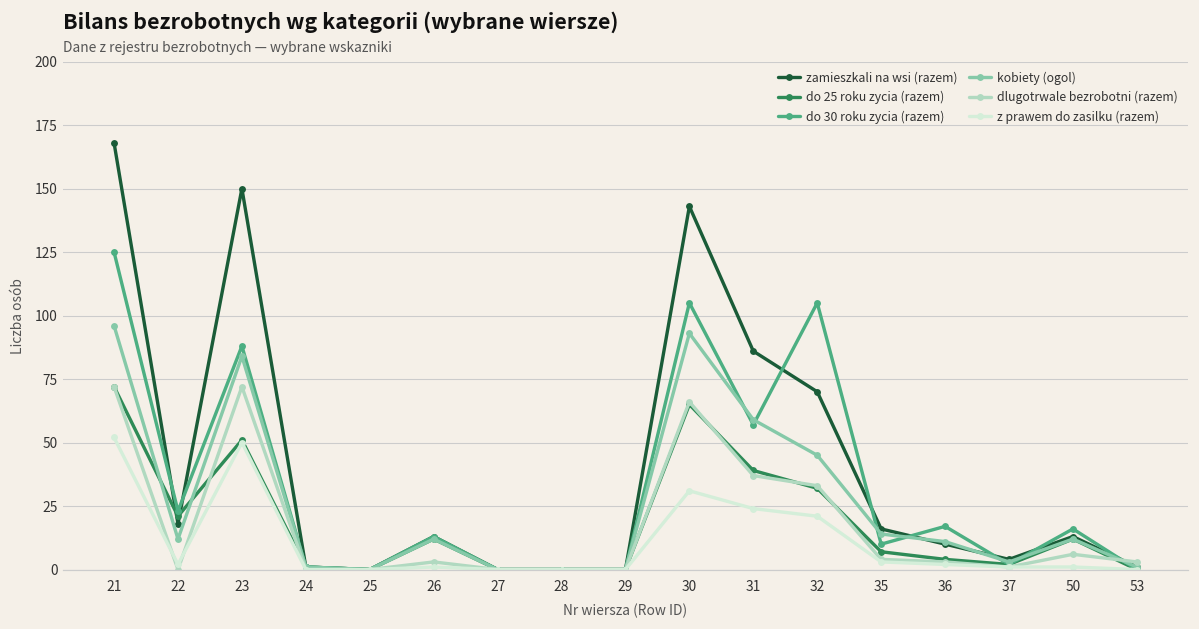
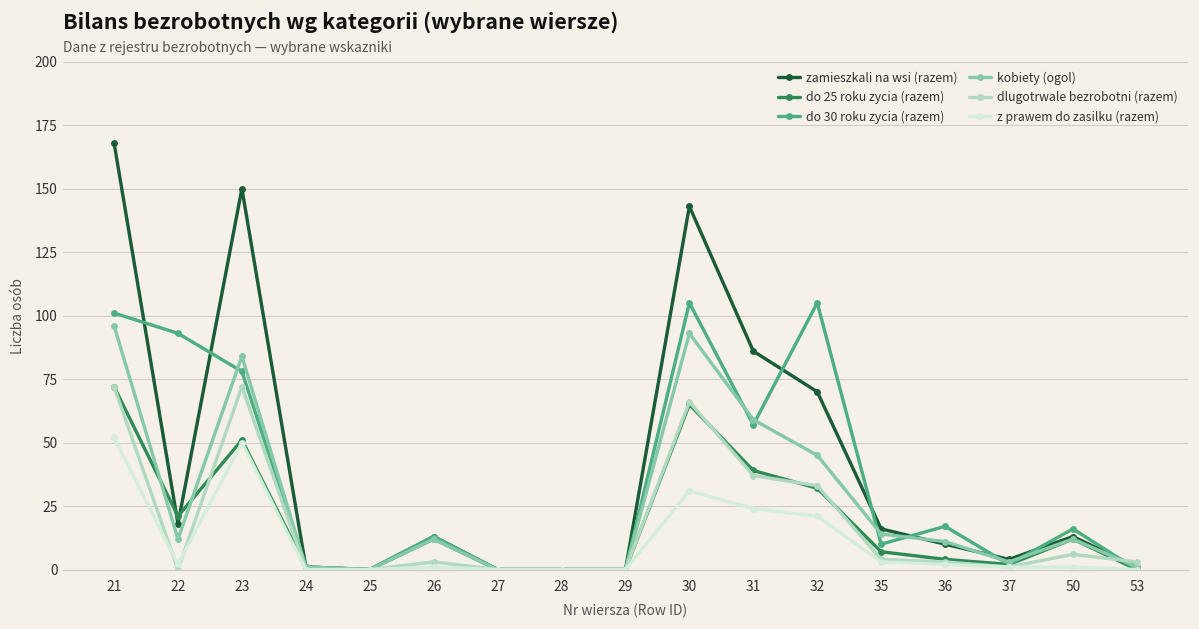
  {
    "do 30 roku zycia (razem)": {
-     "21": 125,
-     "22": 23,
-     "23": 88,
+     "21": 101,
+     "22": 93,
+     "23": 78,
      "30": 105,
      "31": 57,
      "32": 105,
      "35": 10,
      "36": 17,
      "50": 16
    }
  }
